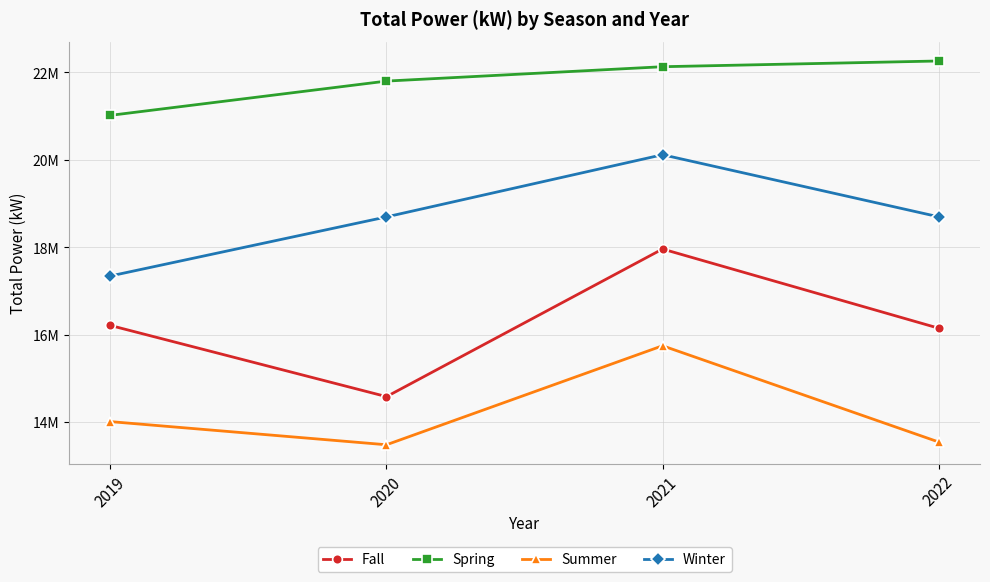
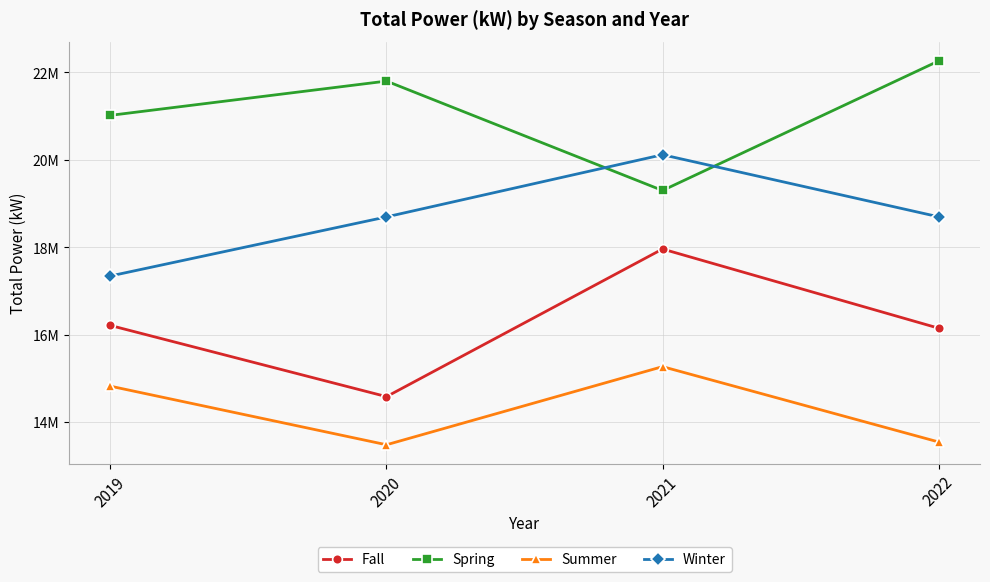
  {
    "Fall": {
      "2019": 16200000,
      "2020": 14600000,
      "2021": 18000000,
      "2022": 16100000
    },
    "Spring": {
      "2019": 21000000,
      "2020": 21800000,
-     "2021": 22100000,
+     "2021": 19300000,
      "2022": 22300000
    },
    "Summer": {
-     "2019": 14000000,
+     "2019": 14800000,
      "2020": 13500000,
-     "2021": 15700000,
+     "2021": 15300000,
      "2022": 13500000
    },
    "Winter": {
      "2019": 17300000,
      "2020": 18700000,
      "2021": 20100000,
      "2022": 18700000
    }
  }
